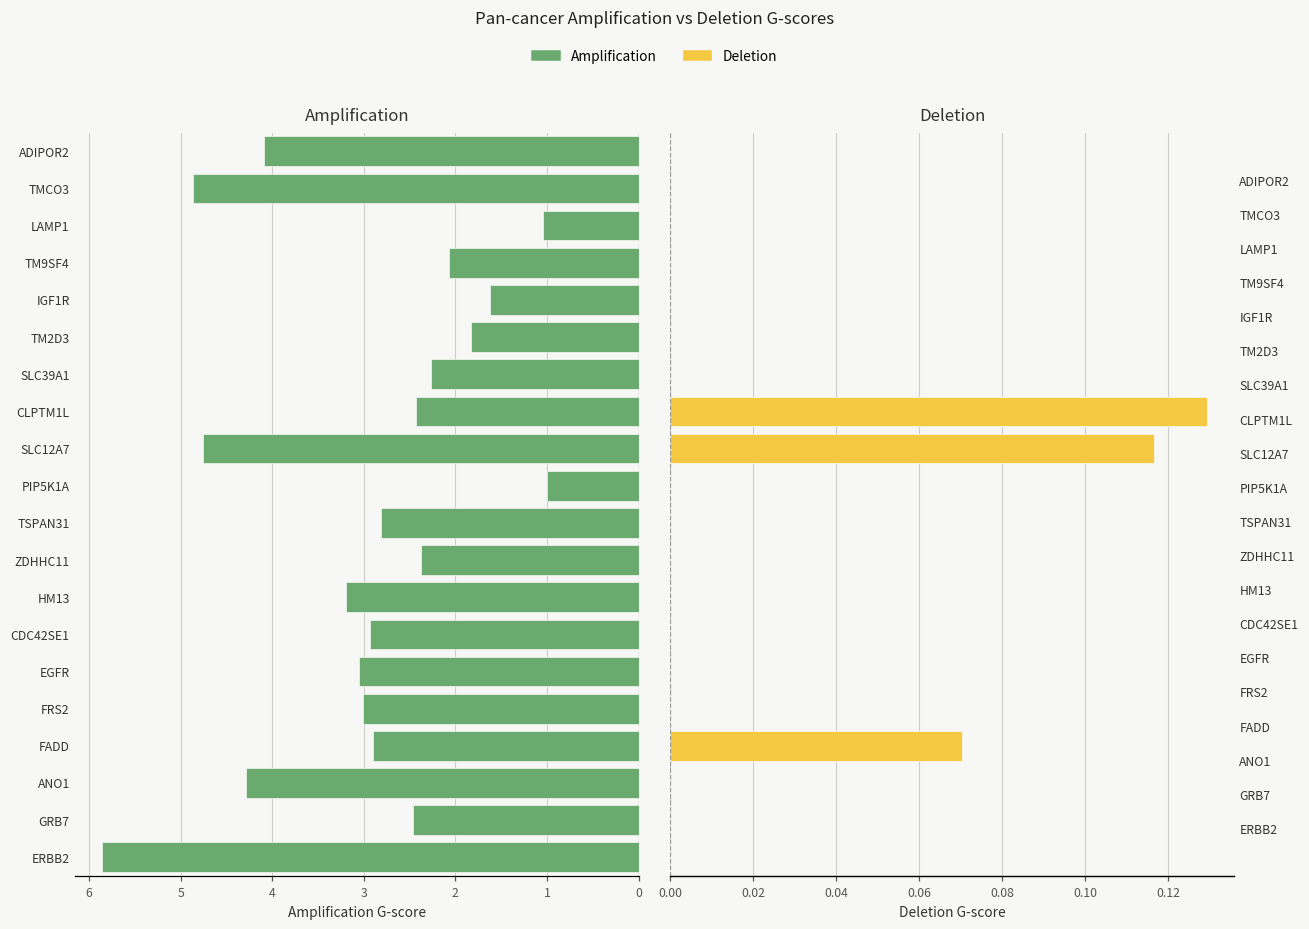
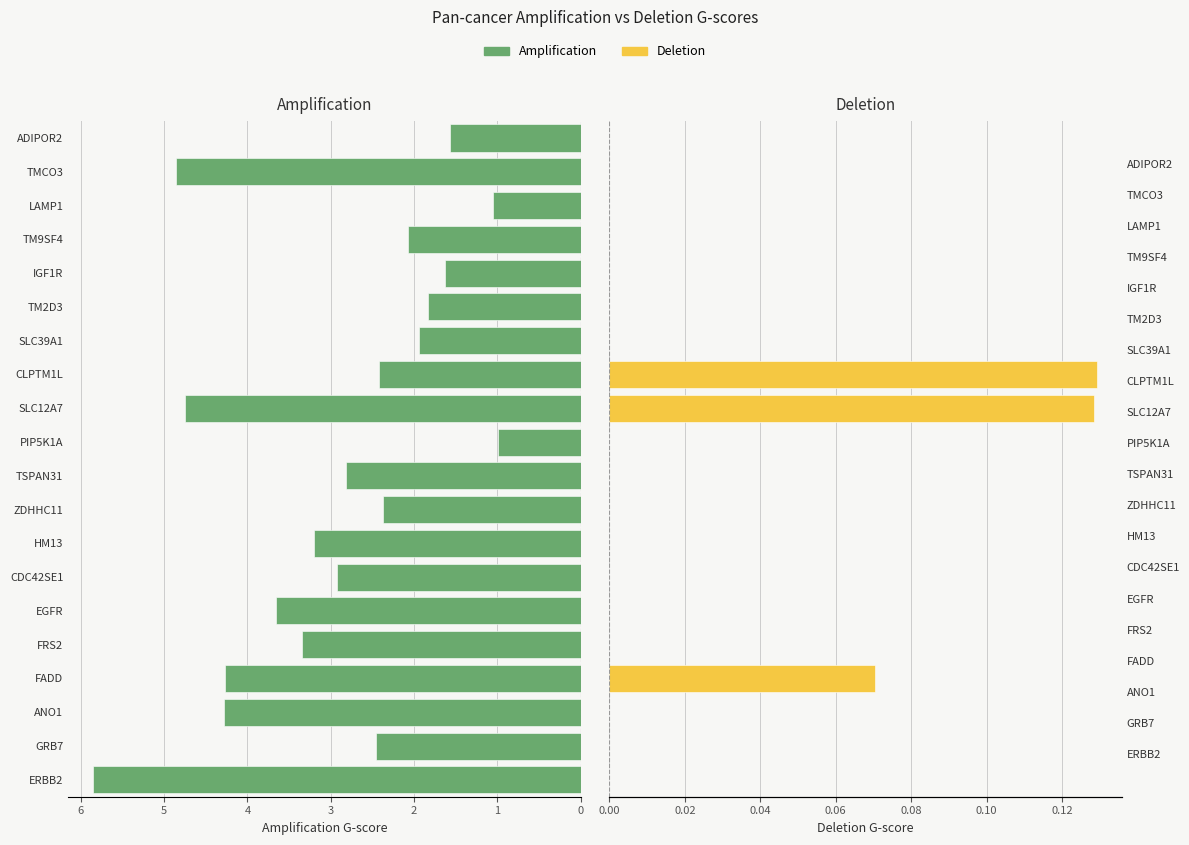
  {
    "Amplification": {
-     "ADIPOR2": 4.1,
+     "ADIPOR2": 1.6,
      "TMCO3": 4.9,
      "LAMP1": 1.0,
      "TM9SF4": 2.1,
      "IGF1R": 1.6,
      "TM2D3": 1.8,
-     "SLC39A1": 2.3,
+     "SLC39A1": 1.9,
      "CLPTM1L": 2.4,
      "SLC12A7": 4.8,
      "PIP5K1A": 1.0,
      "TSPAN31": 2.8,
      "ZDHHC11": 2.4,
      "HM13": 3.2,
      "CDC42SE1": 2.9,
-     "EGFR": 3.1,
-     "FRS2": 3.0,
-     "FADD": 2.9,
+     "EGFR": 3.7,
+     "FRS2": 3.3,
+     "FADD": 4.3,
      "ANO1": 4.3,
      "GRB7": 2.5,
      "ERBB2": 5.9
    },
    "Deletion": {
      "ADIPOR2": 0.000,
      "TMCO3": 0.000,
      "LAMP1": 0.000,
      "TM9SF4": 0.000,
      "IGF1R": 0.000,
      "TM2D3": 0.000,
      "SLC39A1": 0.000,
      "CLPTM1L": 0.129,
-     "SLC12A7": 0.117,
+     "SLC12A7": 0.128,
      "PIP5K1A": 0.000,
      "TSPAN31": 0.000,
      "ZDHHC11": 0.000,
      "HM13": 0.000,
      "CDC42SE1": 0.000,
      "EGFR": 0.000,
      "FRS2": 0.000,
      "FADD": 0.070,
      "ANO1": 0.000,
      "GRB7": 0.000,
      "ERBB2": 0.000
    }
  }
